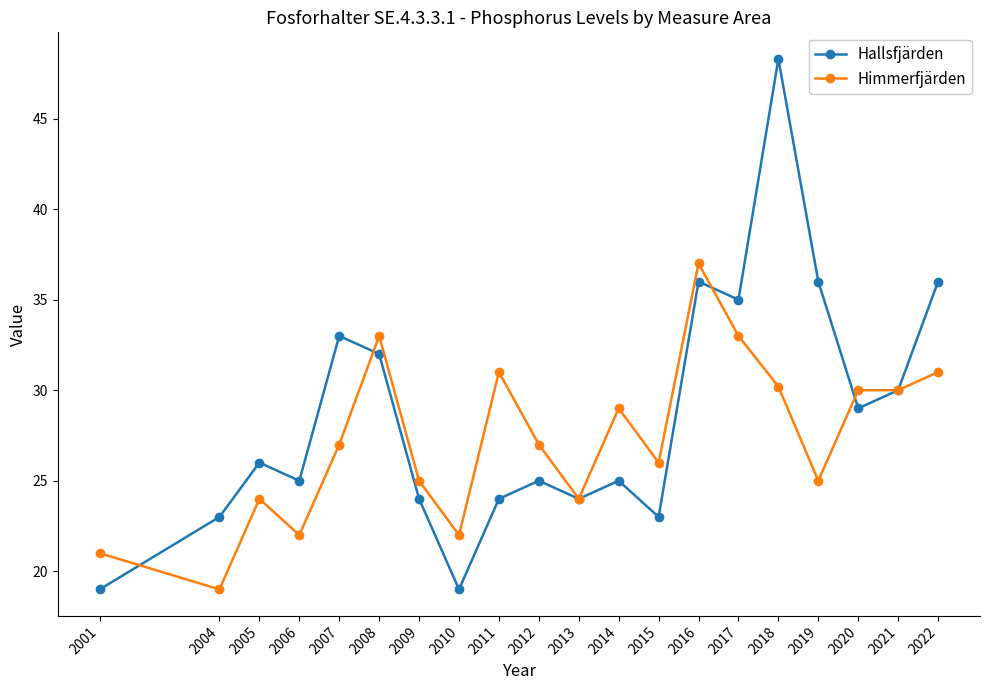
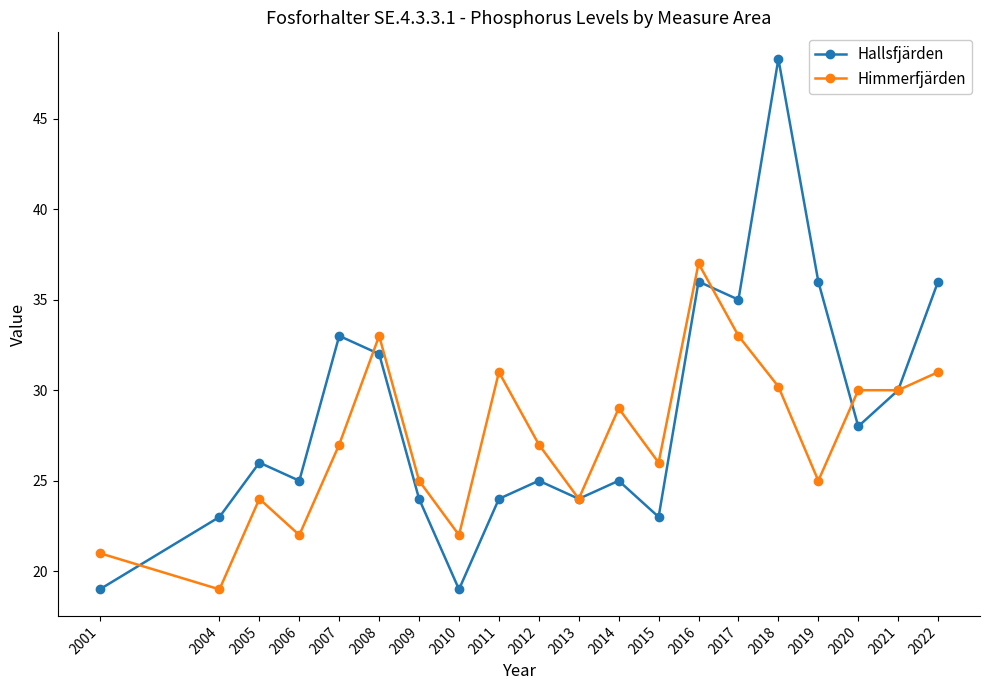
  {
    "Hallsfjärden": {
      "2001": 19,
      "2004": 23,
      "2005": 26,
      "2006": 25,
      "2007": 33,
      "2008": 32,
      "2009": 24,
      "2010": 19,
      "2011": 24,
      "2012": 25,
      "2014": 25,
      "2015": 23,
      "2016": 36,
      "2017": 35,
      "2018": 48.3,
      "2019": 36,
-     "2020": 29,
+     "2020": 28,
      "2022": 36
    },
    "Himmerfjärden": {
      "2001": 21,
      "2004": 19,
      "2005": 24,
      "2006": 22,
      "2007": 27,
      "2008": 33,
      "2009": 25,
      "2010": 22,
      "2011": 31,
      "2012": 27,
      "2014": 29,
      "2015": 26,
      "2016": 37,
      "2017": 33,
      "2018": 30.2,
      "2019": 25,
      "2020": 30,
      "2022": 31
    }
  }
